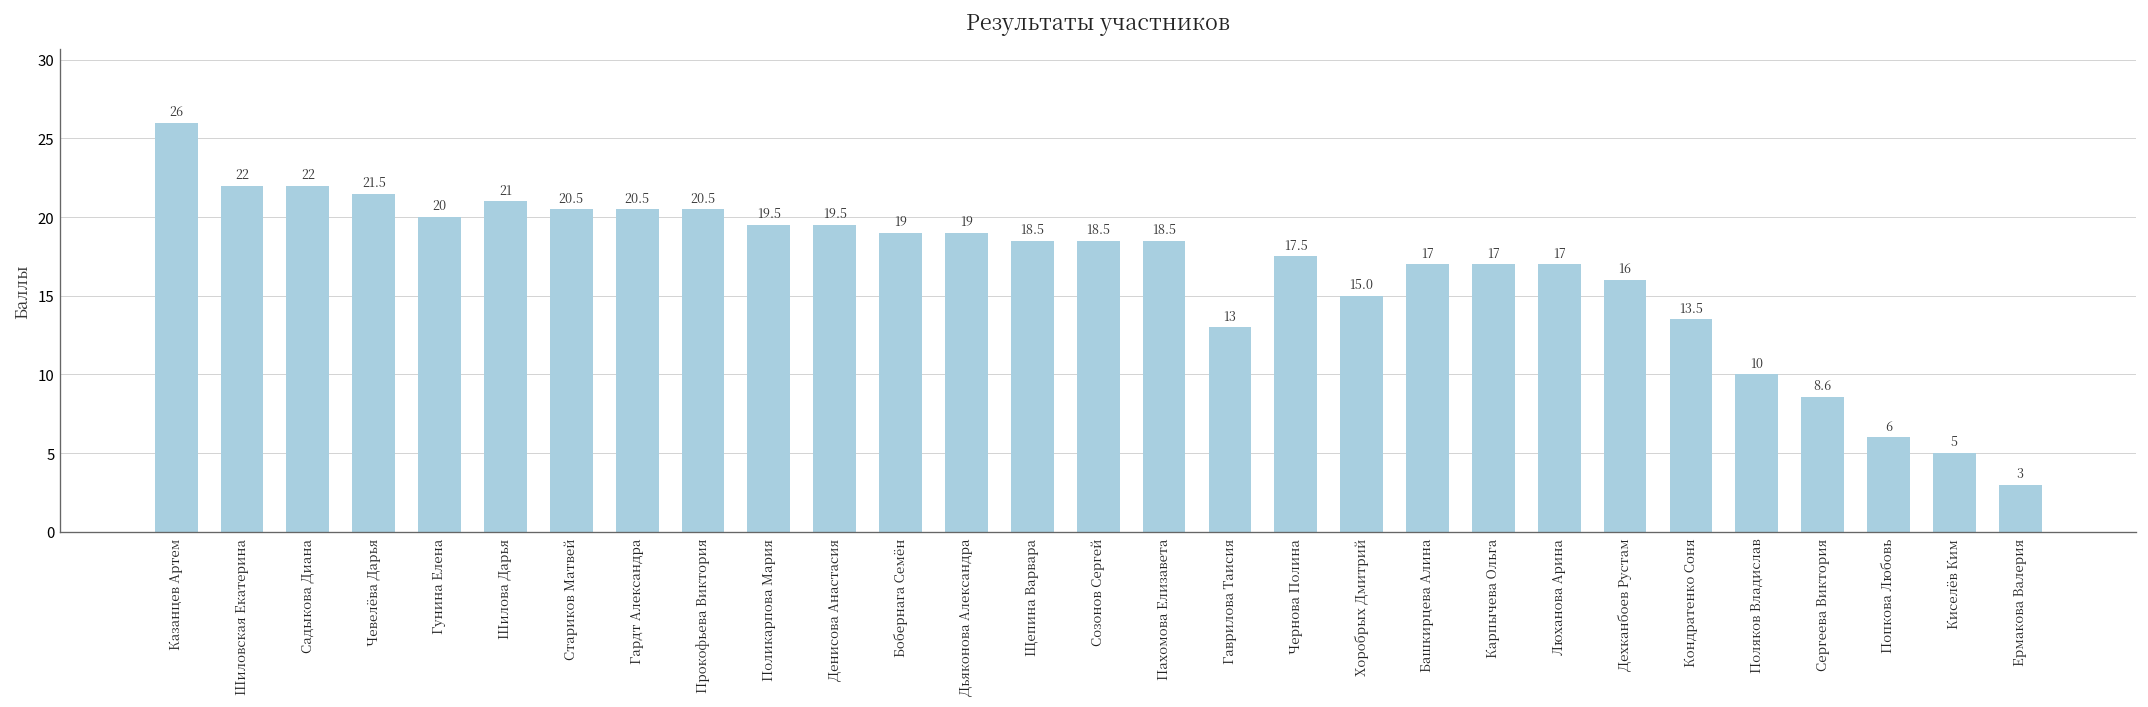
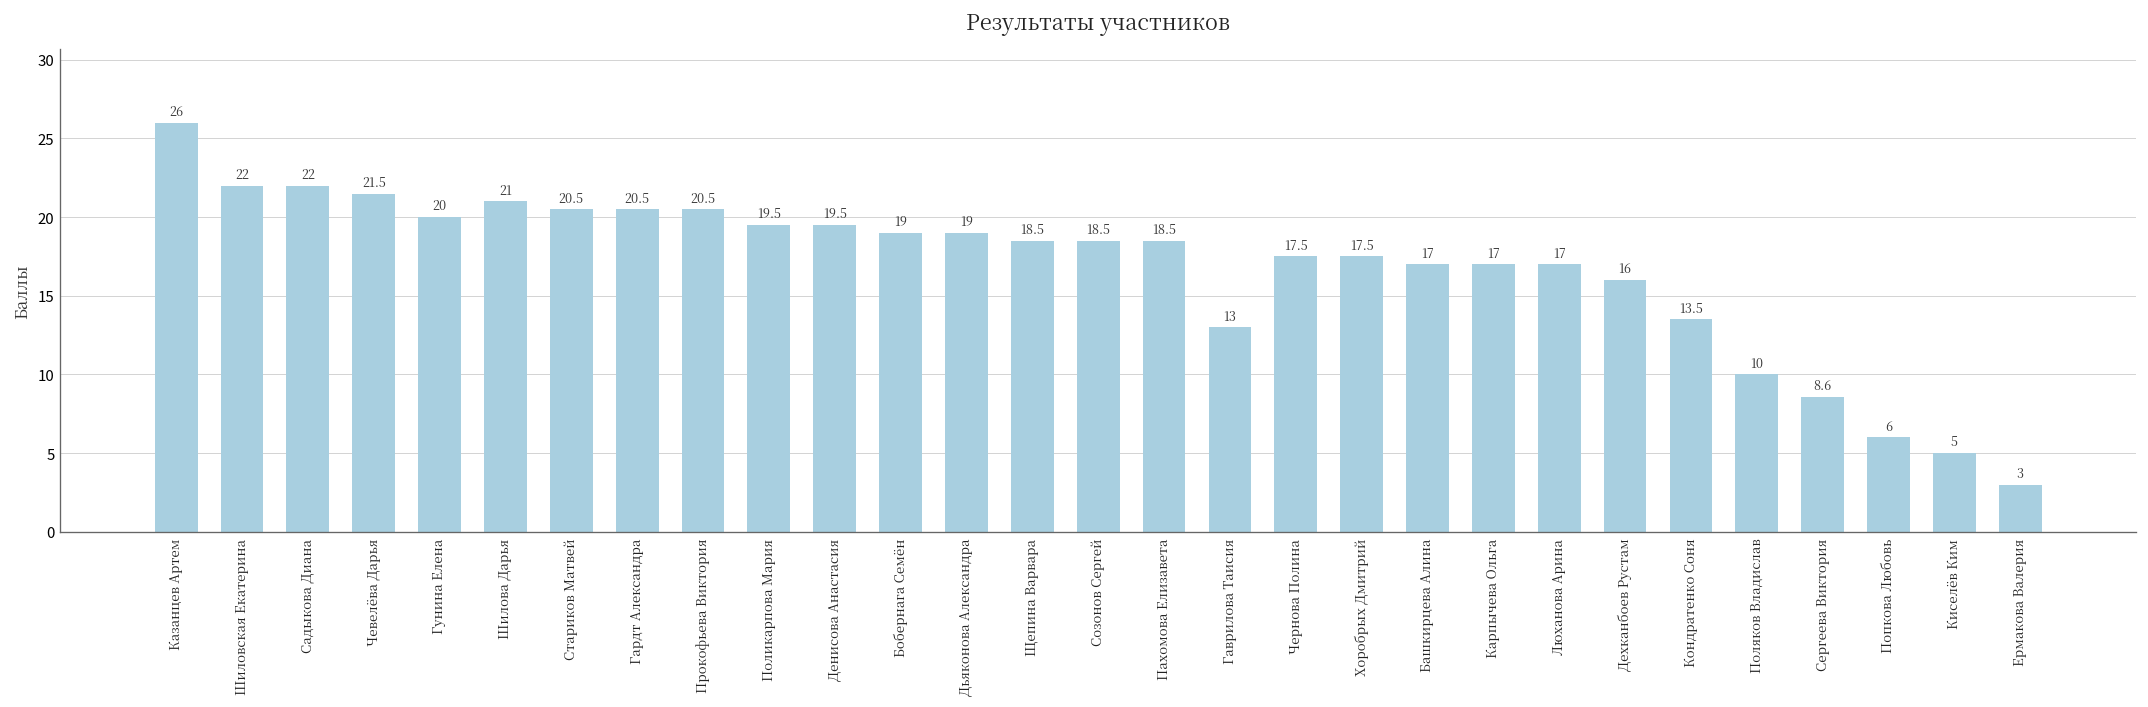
  {
    "Казанцев Артем": 26,
    "Шиловская Екатерина": 22,
    "Садыкова Диана": 22,
    "Чевелёва Дарья": 21.5,
    "Гунина Елена": 20,
    "Шилова Дарья": 21,
    "Стариков Матвей": 20.5,
    "Гардт Александра": 20.5,
    "Прокофьева Виктория": 20.5,
    "Поликарпова Мария": 19.5,
    "Денисова Анастасия": 19.5,
    "Бобернага Семён": 19,
    "Дьяконова Александра": 19,
    "Щепина Варвара": 18.5,
    "Созонов Сергей": 18.5,
    "Пахомова Елизавета": 18.5,
    "Гаврилова Таисия": 13,
    "Чернова Полина": 17.5,
-   "Хоробрых Дмитрий": 15.0,
+   "Хоробрых Дмитрий": 17.5,
    "Башкирцева Алина": 17,
    "Карпычева Ольга": 17,
    "Люханова Арина": 17,
    "Дехканбоев Рустам": 16,
    "Кондратенко Соня": 13.5,
    "Поляков Владислав": 10,
    "Сергеева Виктория": 8.6,
    "Попкова Любовь": 6,
    "Киселёв Ким": 5,
    "Ермакова Валерия": 3
  }
